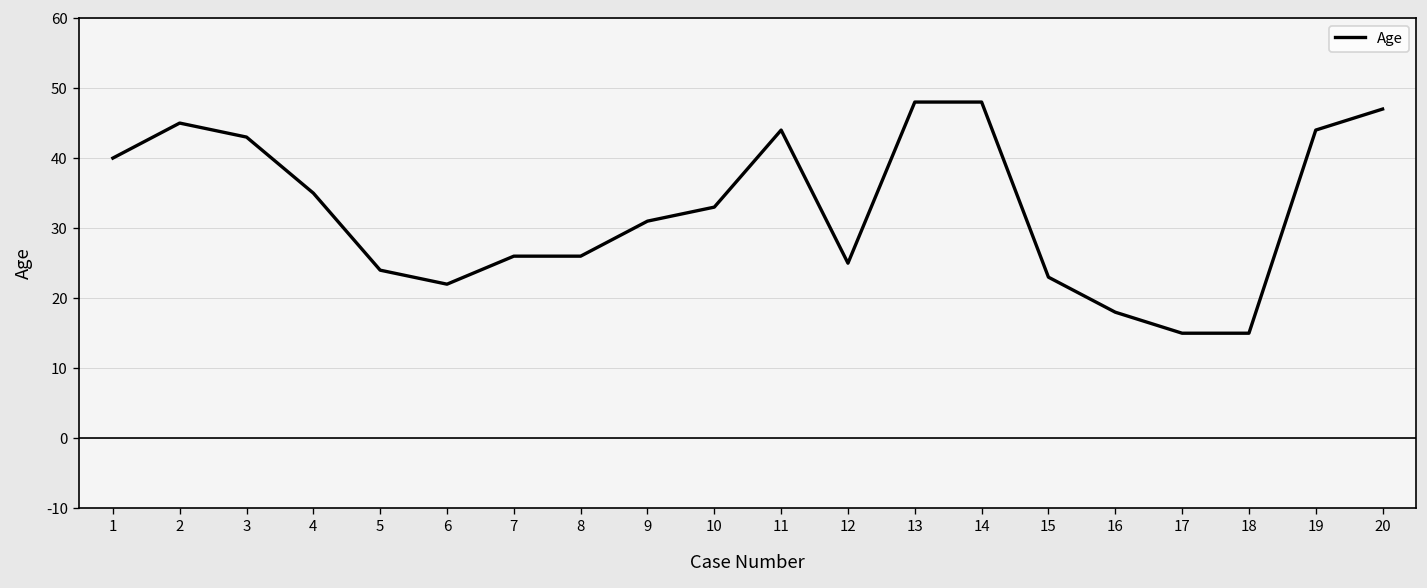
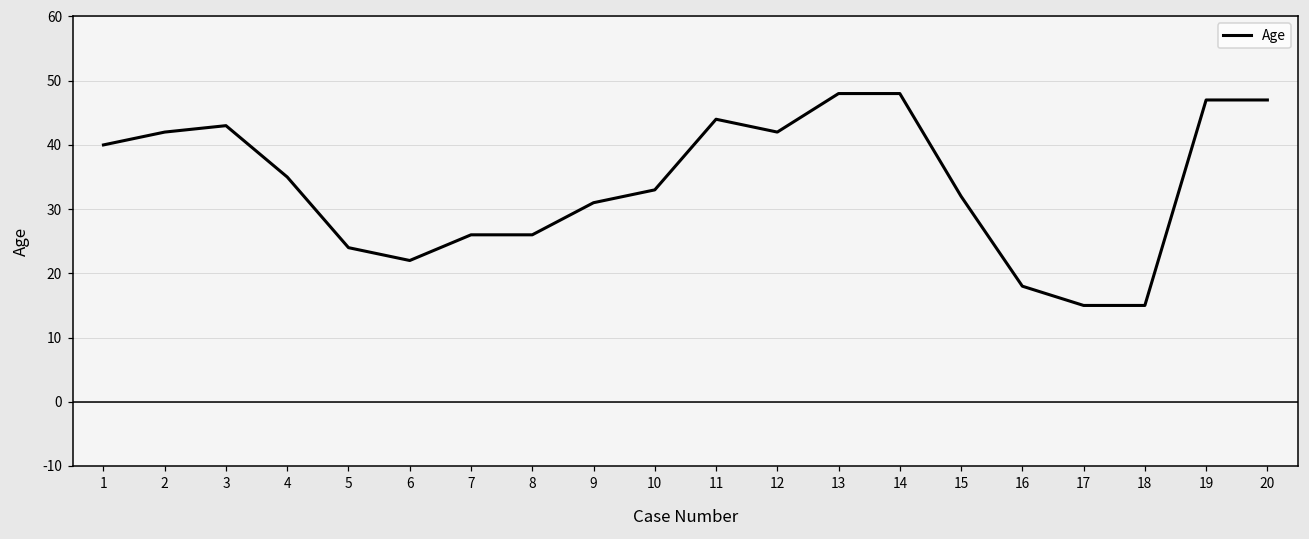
  {
    "1": 40,
-   "2": 45,
+   "2": 42,
    "3": 43,
    "4": 35,
    "5": 24,
    "6": 22,
    "7": 26,
    "8": 26,
    "9": 31,
    "10": 33,
    "11": 44,
-   "12": 25,
+   "12": 42,
    "13": 48,
    "14": 48,
-   "15": 23,
+   "15": 32,
    "16": 18,
    "17": 15,
    "18": 15,
-   "19": 44,
+   "19": 47,
    "20": 47
  }
